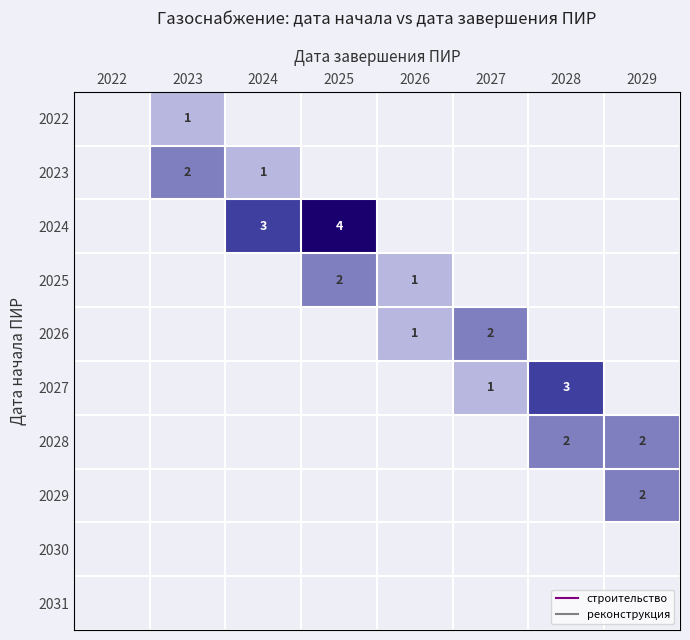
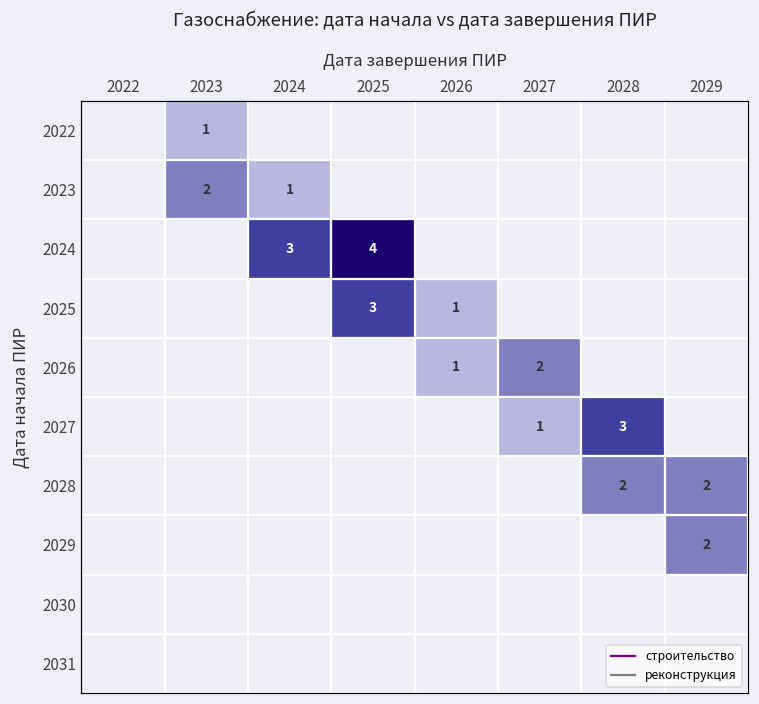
  {
    "2022": {
      "2023": 1
    },
    "2023": {
      "2023": 2,
      "2024": 1
    },
    "2024": {
      "2024": 3,
      "2025": 4
    },
    "2025": {
-     "2025": 2,
+     "2025": 3,
      "2026": 1
    },
    "2026": {
      "2026": 1,
      "2027": 2
    },
    "2027": {
      "2027": 1,
      "2028": 3
    },
    "2028": {
      "2028": 2,
      "2029": 2
    },
    "2029": {
      "2029": 2
    }
  }
